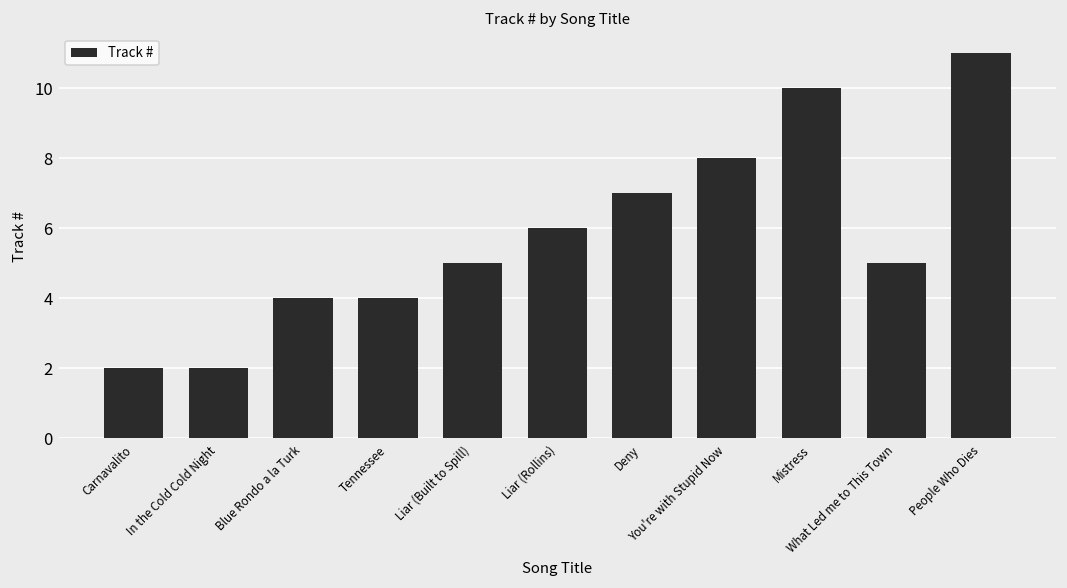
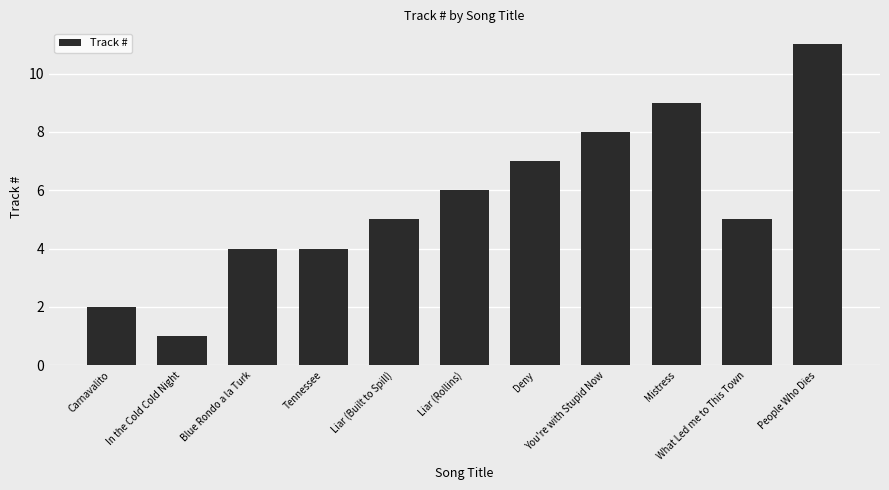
  {
    "Carnavalito": 2,
-   "In the Cold Cold Night": 2,
+   "In the Cold Cold Night": 1,
    "Blue Rondo a la Turk": 4,
    "Tennessee": 4,
    "Liar (Built to Spill)": 5,
    "Liar (Rollins)": 6,
    "Deny": 7,
    "You're with Stupid Now": 8,
-   "Mistress": 10,
+   "Mistress": 9,
    "What Led me to This Town": 5,
    "People Who Dies": 11
  }
